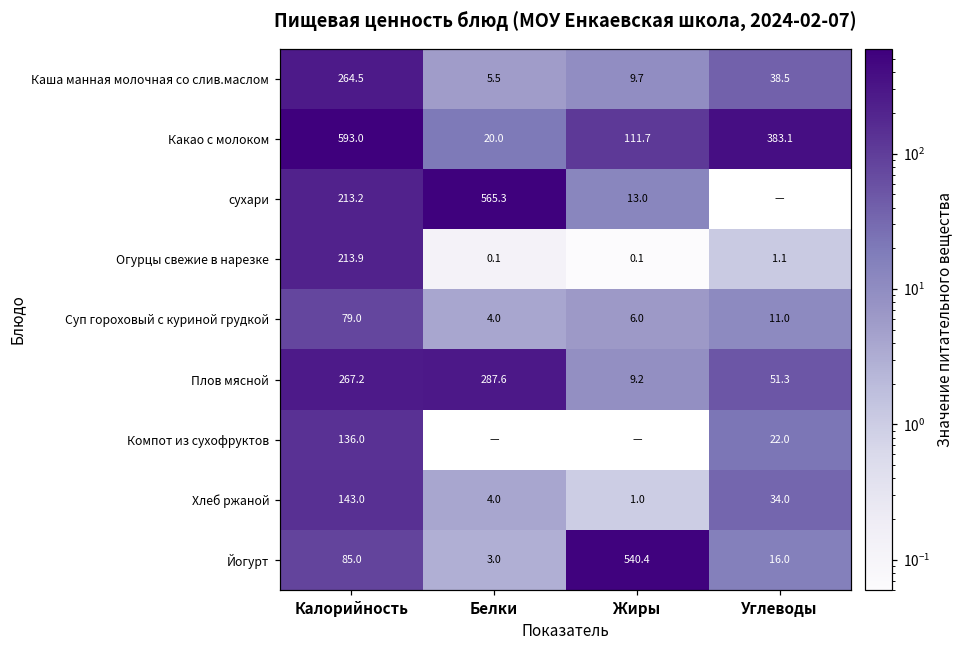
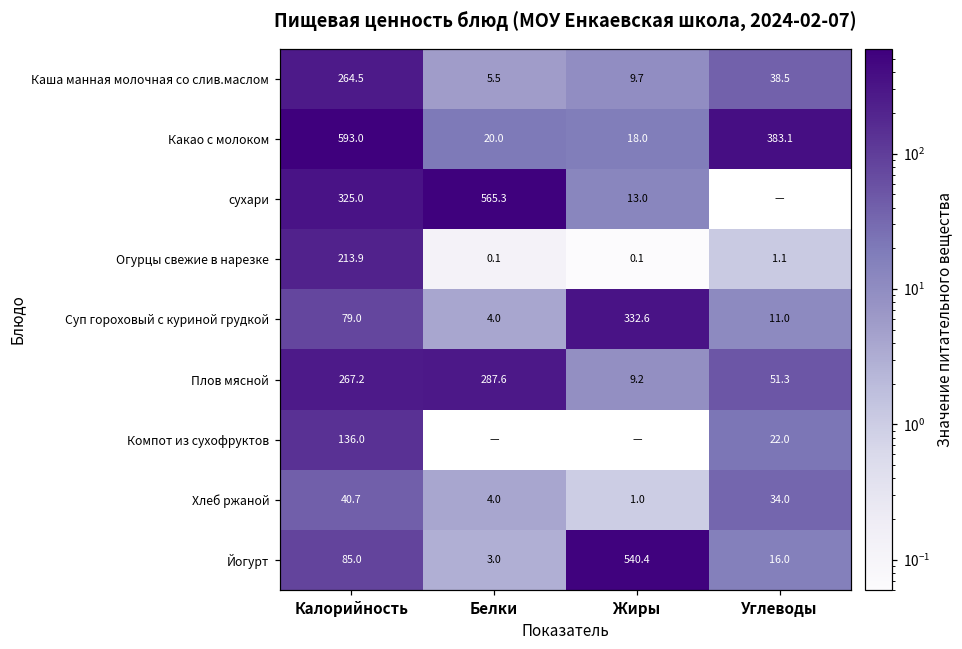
  {
    "Каша манная молочная со слив.маслом": {
      "Калорийность": 264.5,
      "Белки": 5.5,
      "Жиры": 9.7,
      "Углеводы": 38.5
    },
    "Какао с молоком": {
      "Калорийность": 593.0,
      "Белки": 20.0,
-     "Жиры": 111.7,
+     "Жиры": 18.0,
      "Углеводы": 383.1
    },
    "сухари": {
-     "Калорийность": 213.2,
+     "Калорийность": 325.0,
      "Белки": 565.3,
      "Жиры": 13.0
    },
    "Огурцы свежие в нарезке": {
      "Калорийность": 213.9,
      "Белки": 0.1,
      "Жиры": 0.1,
      "Углеводы": 1.1
    },
    "Суп гороховый с куриной грудкой": {
      "Калорийность": 79.0,
      "Белки": 4.0,
-     "Жиры": 6.0,
+     "Жиры": 332.6,
      "Углеводы": 11.0
    },
    "Плов мясной": {
      "Калорийность": 267.2,
      "Белки": 287.6,
      "Жиры": 9.2,
      "Углеводы": 51.3
    },
    "Компот из сухофруктов": {
      "Калорийность": 136.0,
      "Углеводы": 22.0
    },
    "Хлеб ржаной": {
-     "Калорийность": 143.0,
+     "Калорийность": 40.7,
      "Белки": 4.0,
      "Жиры": 1.0,
      "Углеводы": 34.0
    },
    "Йогурт": {
      "Калорийность": 85.0,
      "Белки": 3.0,
      "Жиры": 540.4,
      "Углеводы": 16.0
    }
  }
